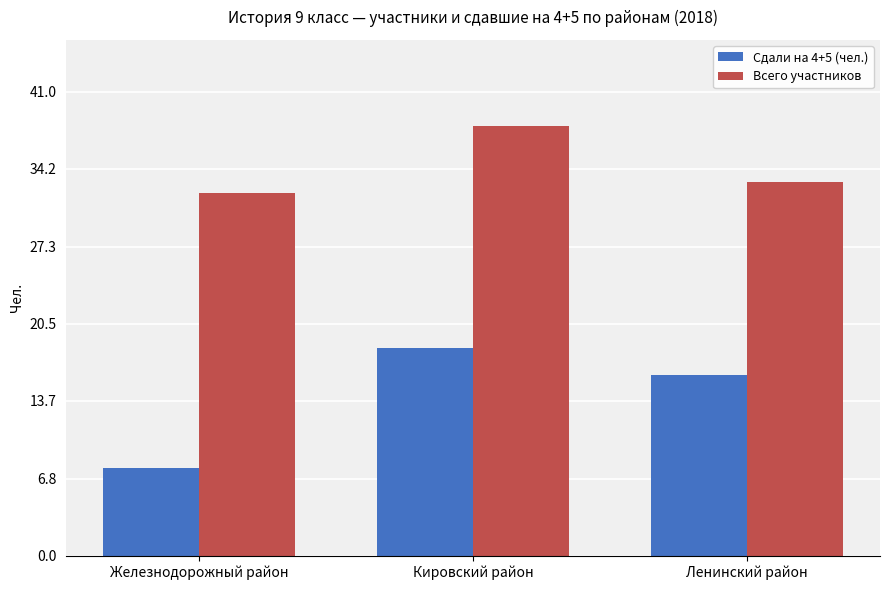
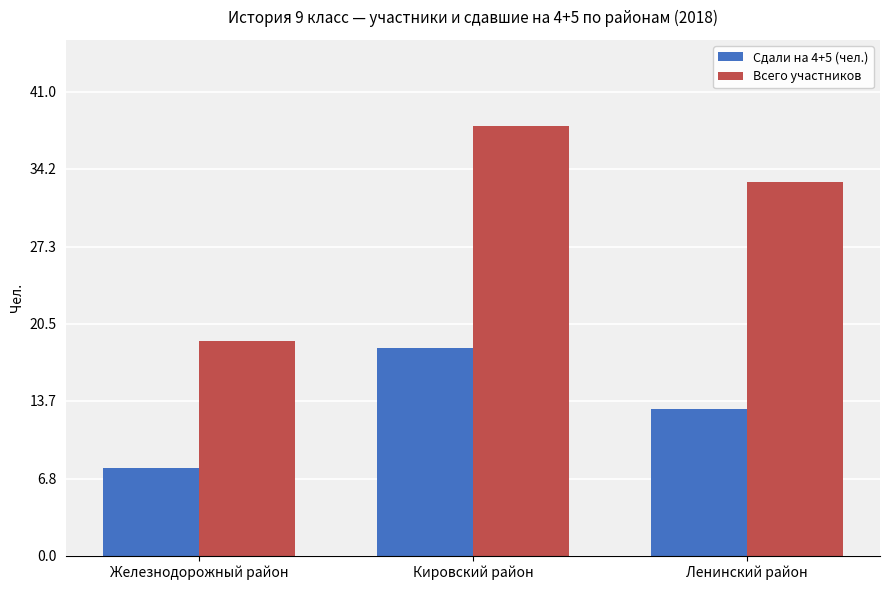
  {
    "Сдали на 4+5 (чел.)": {
      "Железнодорожный район": 7.8,
      "Кировский район": 18.4,
-     "Ленинский район": 16.0
+     "Ленинский район": 13.0
    },
    "Всего участников": {
-     "Железнодорожный район": 32.1,
+     "Железнодорожный район": 19.0,
      "Кировский район": 38.0,
      "Ленинский район": 33.0
    }
  }
